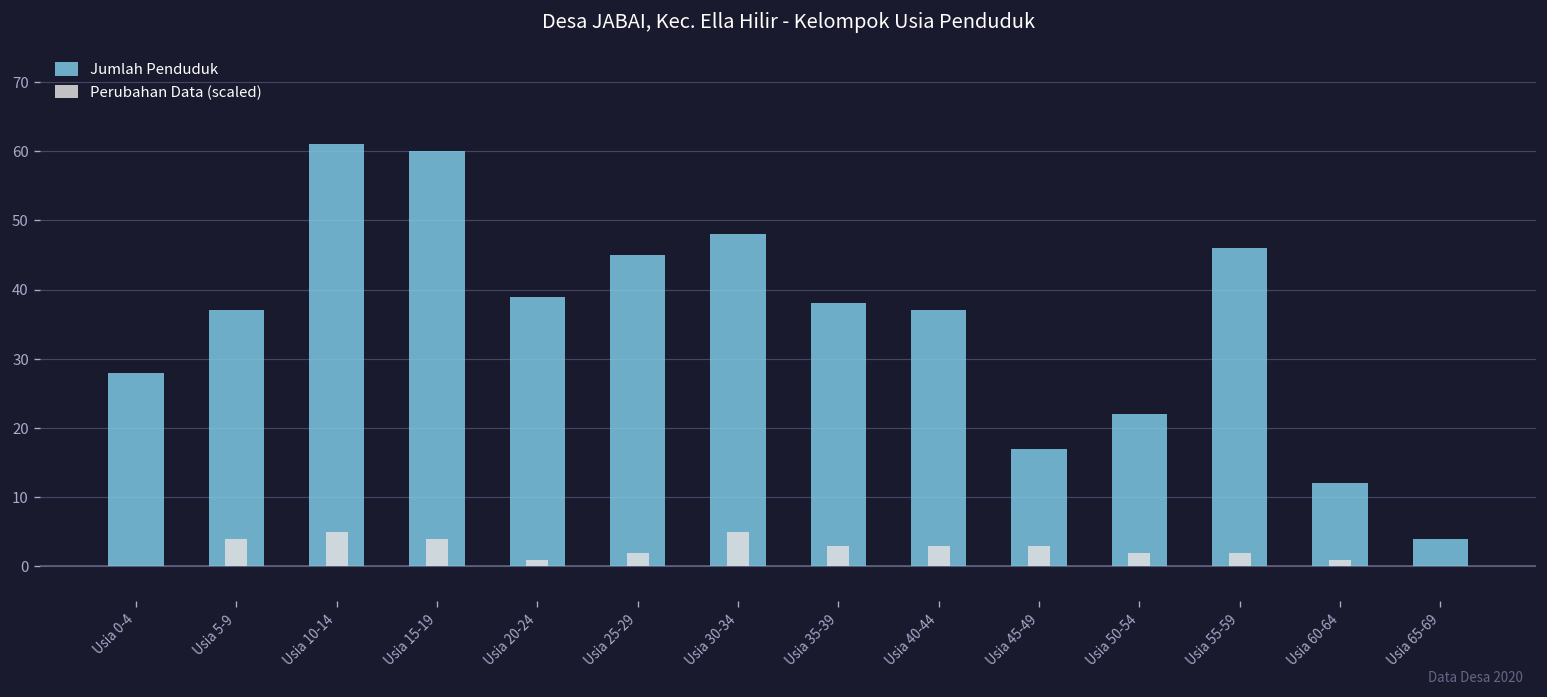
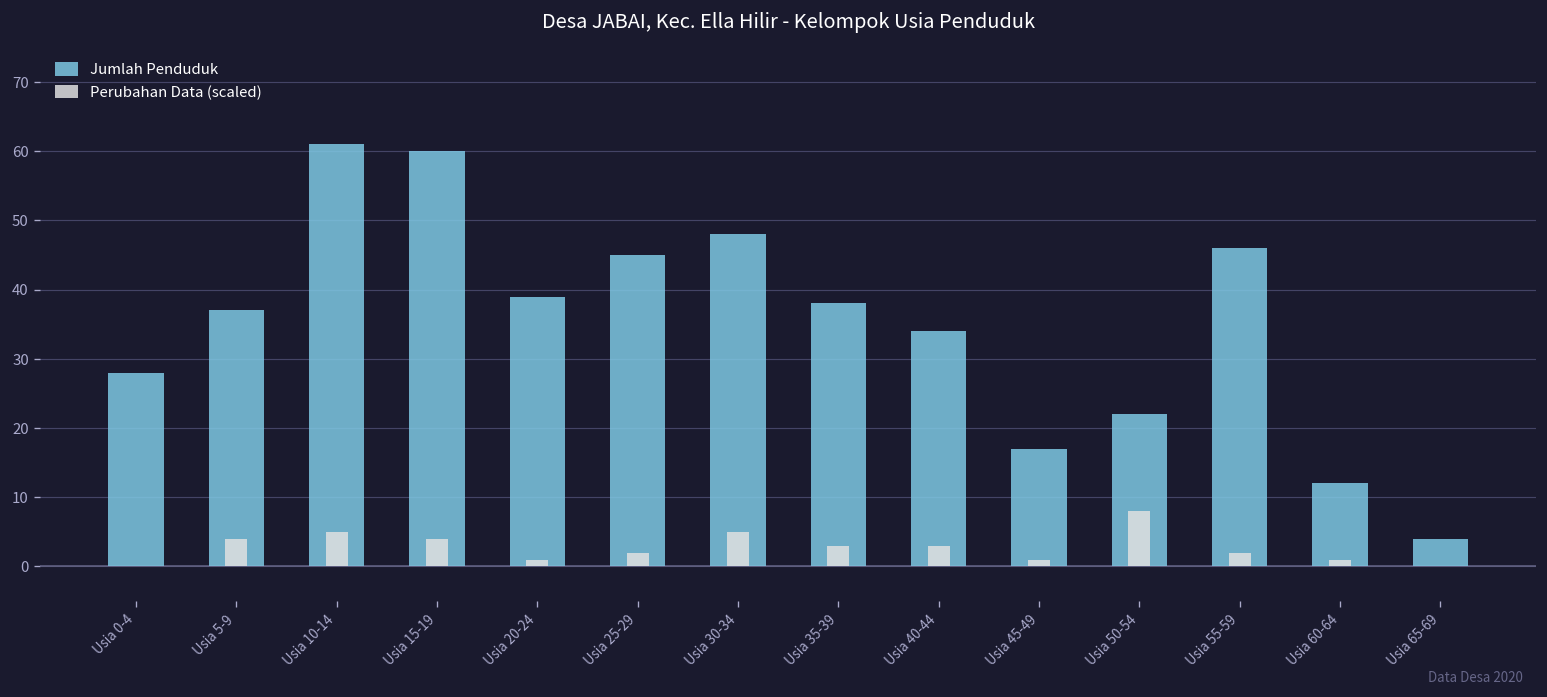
  {
    "Jumlah Penduduk": {
      "Usia 0-4": 28,
      "Usia 5-9": 37,
      "Usia 10-14": 61,
      "Usia 15-19": 60,
      "Usia 20-24": 39,
      "Usia 25-29": 45,
      "Usia 30-34": 48,
      "Usia 35-39": 38,
-     "Usia 40-44": 37,
+     "Usia 40-44": 34,
      "Usia 45-49": 17,
      "Usia 50-54": 22,
      "Usia 55-59": 46,
      "Usia 60-64": 12,
      "Usia 65-69": 4
    },
    "Perubahan Data (scaled)": {
      "Usia 0-4": 0,
-     "Usia 45-49": 3,
-     "Usia 50-54": 2,
+     "Usia 45-49": 1,
+     "Usia 50-54": 8,
      "Usia 65-69": 0
    }
  }
